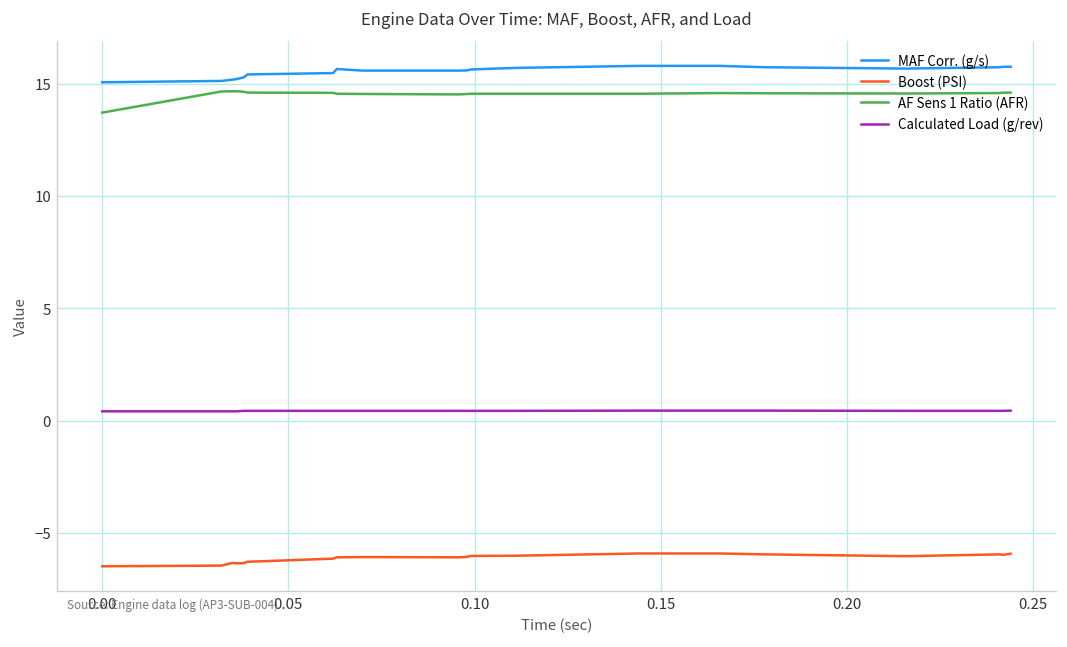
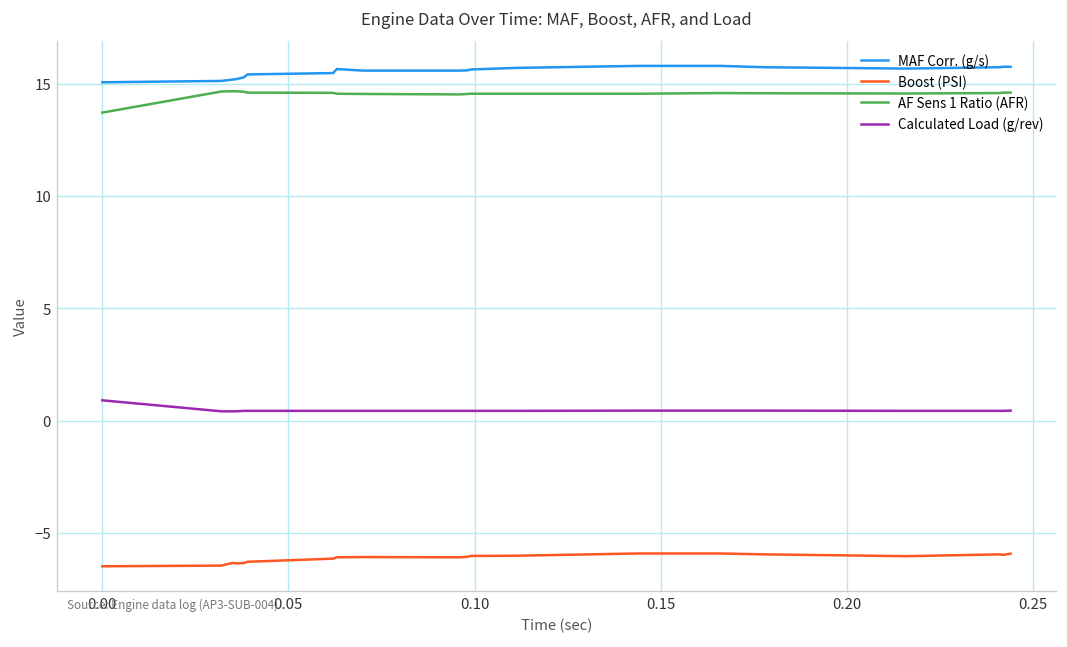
  {
    "MAF Corr. (g/s)": {
      "0.00": 15.1
    },
    "Boost (PSI)": {
      "0.00": -6.5
    },
    "AF Sens 1 Ratio (AFR)": {
      "0.00": 13.7
    },
    "Calculated Load (g/rev)": {
-     "0.00": 0.4
+     "0.00": 0.9
    }
  }
